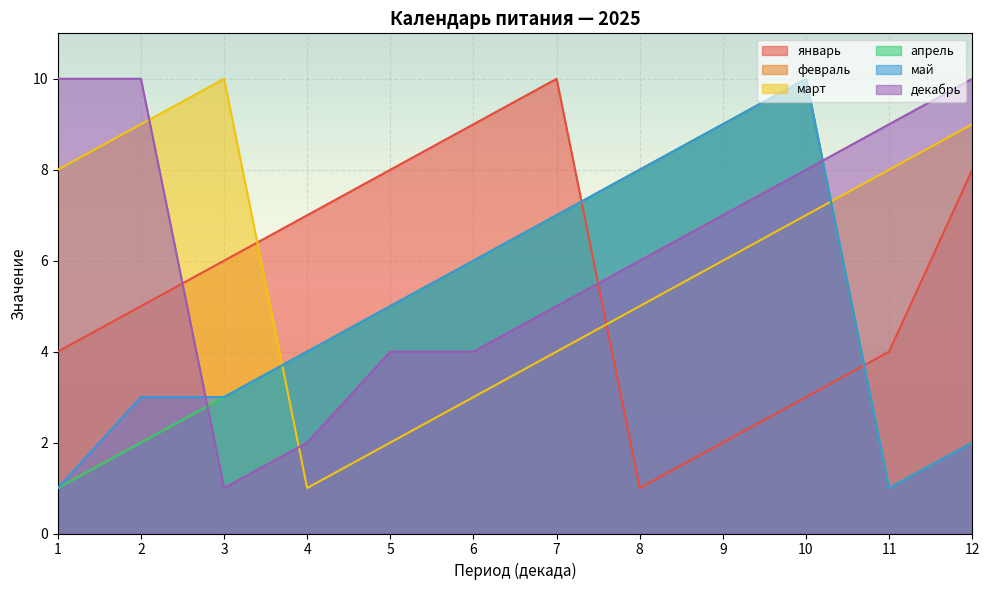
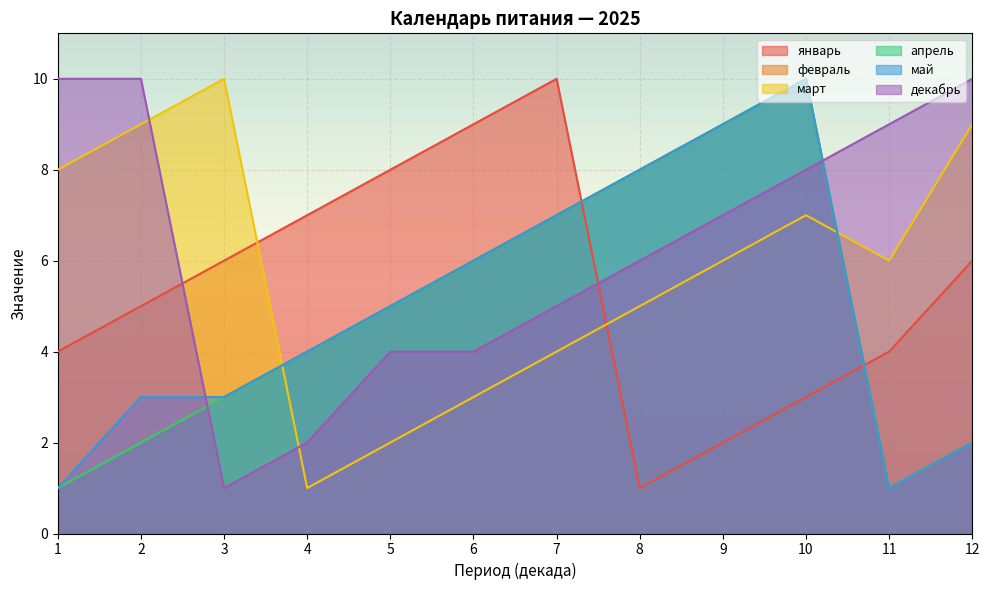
  {
    "январь": {
      "1": 4,
      "2": 5,
      "3": 6,
      "4": 7,
      "5": 8,
      "6": 9,
      "7": 10,
      "8": 1,
      "9": 2,
      "10": 3,
      "11": 4,
-     "12": 8
+     "12": 6
    },
    "апрель": {
      "2": 2
    },
    "март": {
      "1": 8,
      "2": 9,
      "3": 10,
      "4": 1,
      "5": 2,
      "6": 3,
      "7": 4,
      "8": 5,
      "9": 6,
      "10": 7,
-     "11": 8,
+     "11": 6,
      "12": 9
    },
    "май": {
      "2": 3
    },
    "декабрь": {
      "1": 10,
      "2": 10,
      "3": 1,
      "4": 2,
      "5": 4,
      "6": 4,
      "7": 5,
      "8": 6,
      "9": 7,
      "10": 8,
      "11": 9,
      "12": 10
    }
  }
